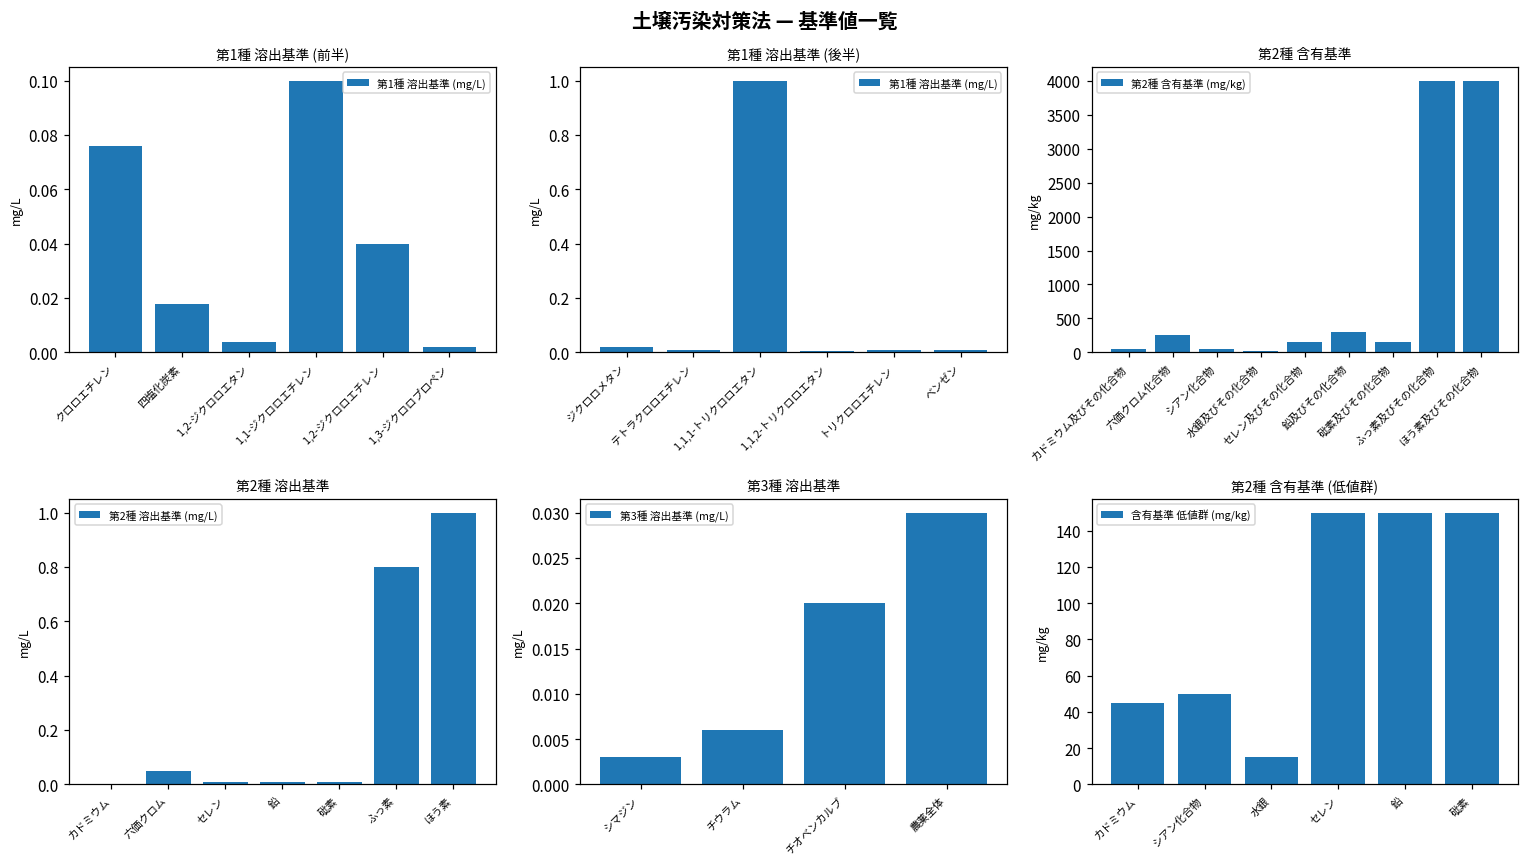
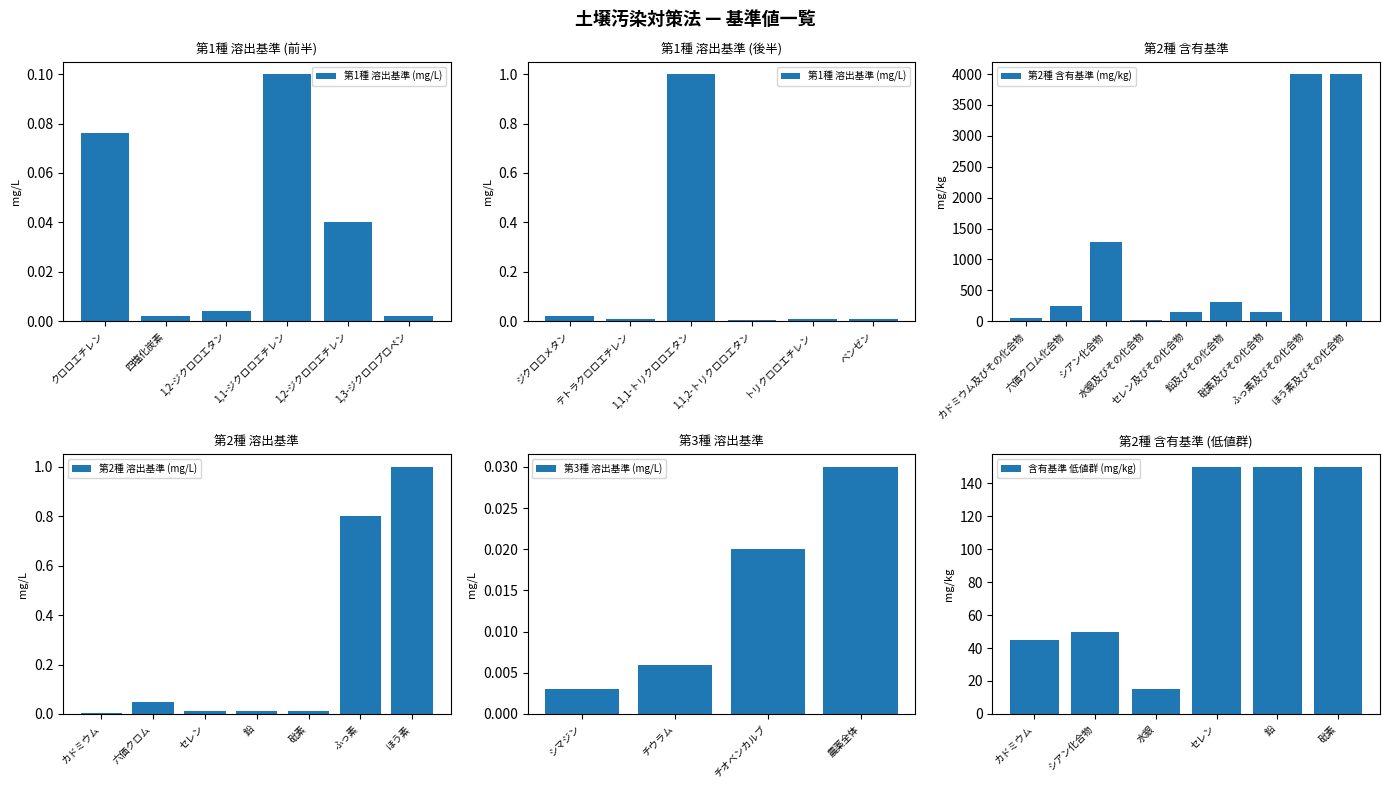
  {
    "第1種 溶出基準 (前半)": {
      "クロロエチレン": 0.076,
-     "四塩化炭素": 0.018,
+     "四塩化炭素": 0.002,
      "1,2-ジクロロエタン": 0.004,
      "1,1-ジクロロエチレン": 0.100,
      "1,2-ジクロロエチレン": 0.040,
      "1,3-ジクロロプロペン": 0.002
    },
    "第1種 溶出基準 (後半)": {
      "ジクロロメタン": 0.02,
      "1,1,1-トリクロロエタン": 1.00
    },
    "第2種 含有基準": {
      "カドミウム及びその化合物": 0,
      "六価クロム化合物": 300,
-     "シアン化合物": 100,
+     "シアン化合物": 1300,
      "セレン及びその化合物": 200,
      "鉛及びその化合物": 300,
      "砒素及びその化合物": 200,
      "ふっ素及びその化合物": 4000,
      "ほう素及びその化合物": 4000
    },
    "第2種 溶出基準": {
      "六価クロム": 0.05,
      "ふっ素": 0.80,
      "ほう素": 1.00
    },
    "第3種 溶出基準": {
      "シマジン": 0.003,
      "チウラム": 0.006,
      "チオベンカルブ": 0.020,
      "農薬全体": 0.030
    },
    "第2種 含有基準 (低値群)": {
      "カドミウム": 45,
      "シアン化合物": 50,
      "水銀": 15,
      "セレン": 150,
      "鉛": 150,
      "砒素": 150
    }
  }
